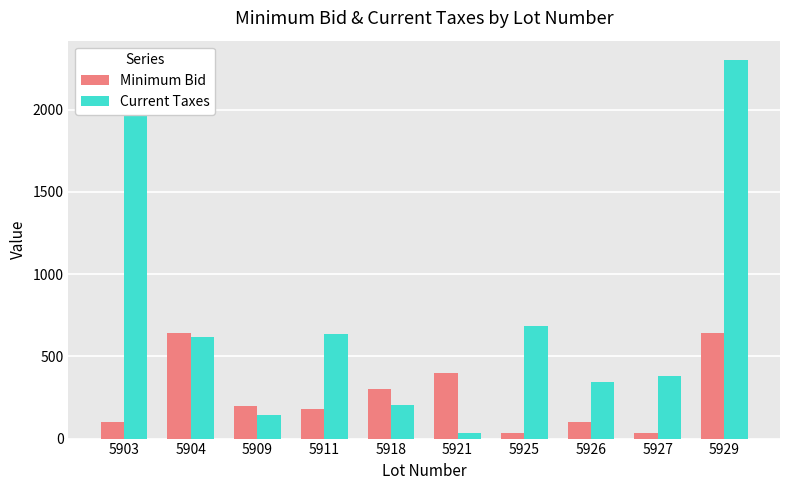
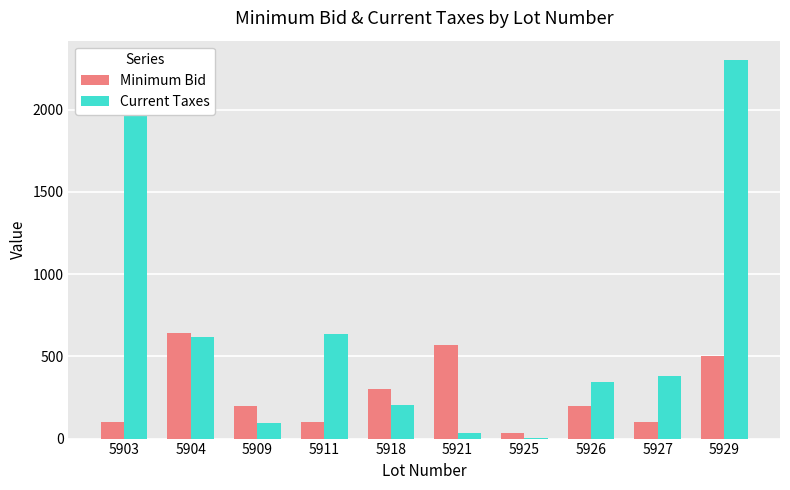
  {
    "Minimum Bid": {
      "5903": 100,
      "5904": 640,
      "5909": 200,
-     "5911": 180,
+     "5911": 100,
      "5918": 300,
-     "5921": 400,
+     "5921": 570,
      "5925": 40,
-     "5926": 100,
-     "5927": 40,
-     "5929": 640
+     "5926": 200,
+     "5927": 100,
+     "5929": 500
    },
    "Current Taxes": {
      "5904": 620,
-     "5909": 150,
+     "5909": 100,
      "5911": 640,
      "5918": 210,
      "5921": 40,
-     "5925": 680,
+     "5925": 10,
      "5926": 340,
      "5927": 380,
      "5929": 2300
    }
  }
